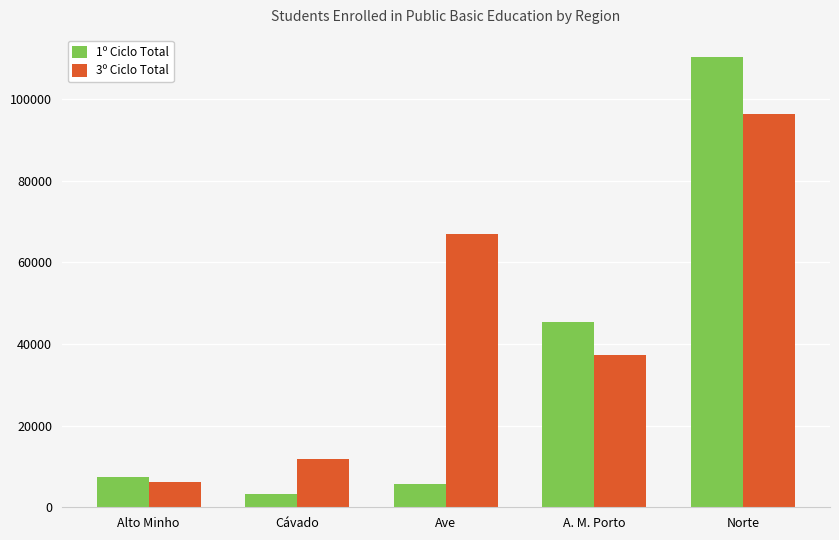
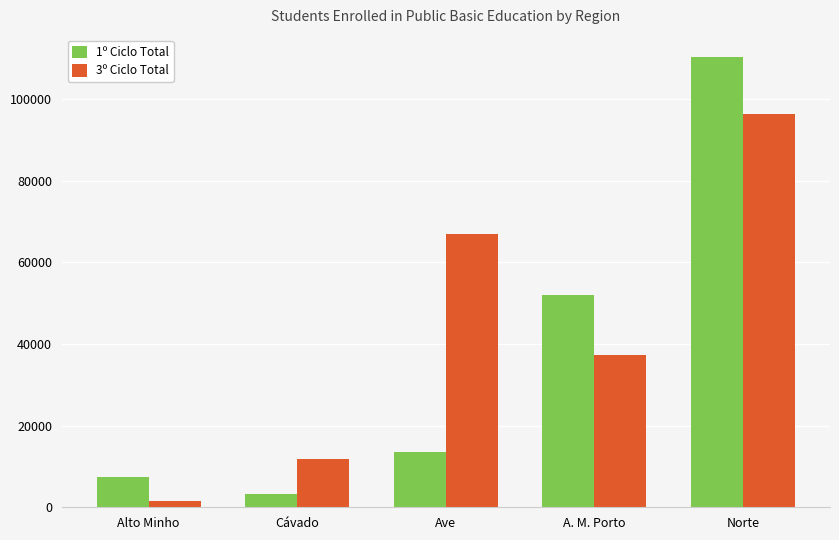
  {
    "1º Ciclo Total": {
      "Alto Minho": 7000,
      "Cávado": 3000,
-     "Ave": 6000,
-     "A. M. Porto": 45000,
+     "Ave": 14000,
+     "A. M. Porto": 52000,
      "Norte": 110000
    },
    "3º Ciclo Total": {
-     "Alto Minho": 6000,
+     "Alto Minho": 1000,
      "Cávado": 12000,
      "Ave": 67000,
      "A. M. Porto": 37000,
      "Norte": 96000
    }
  }
